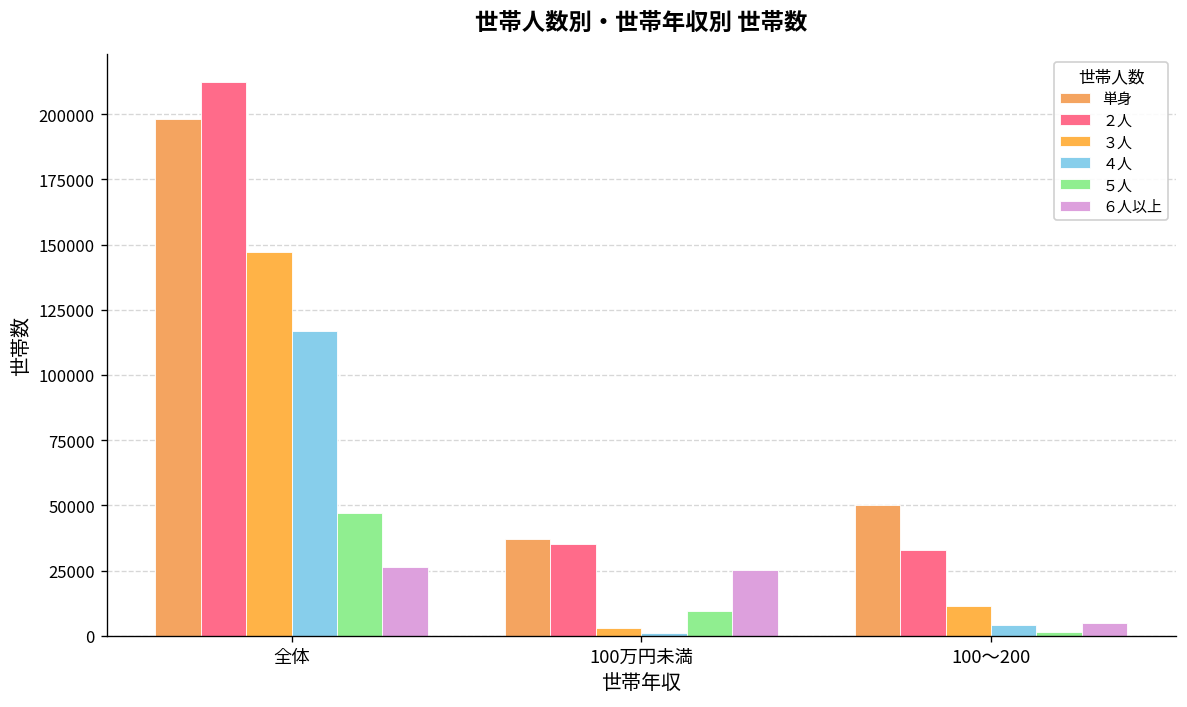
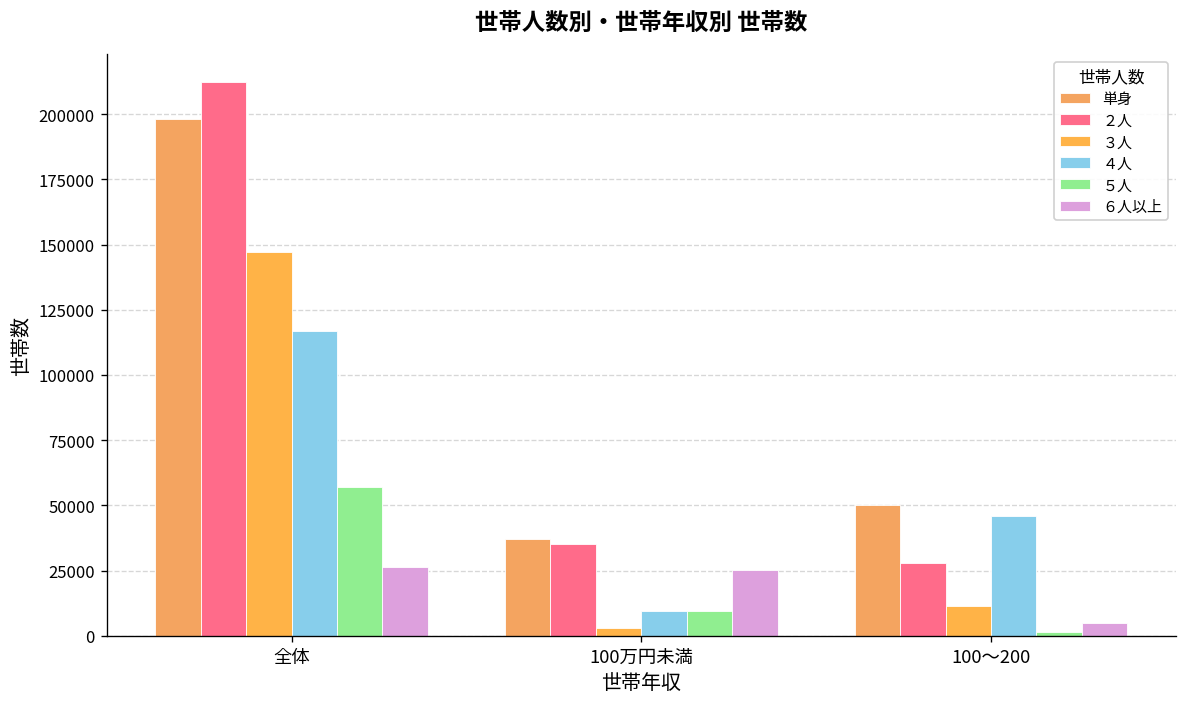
  {
    "２人": {
      "全体": 212000,
      "100万円未満": 35000,
-     "100～200": 33000
+     "100～200": 28000
    },
    "４人": {
      "全体": 117000,
-     "100万円未満": 1000,
-     "100～200": 4000
+     "100万円未満": 9000,
+     "100～200": 46000
    },
    "５人": {
-     "全体": 47000,
+     "全体": 57000,
      "100万円未満": 9000,
      "100～200": 2000
    },
    "６人以上": {
      "全体": 26000,
      "100万円未満": 25000,
      "100～200": 5000
    }
  }
